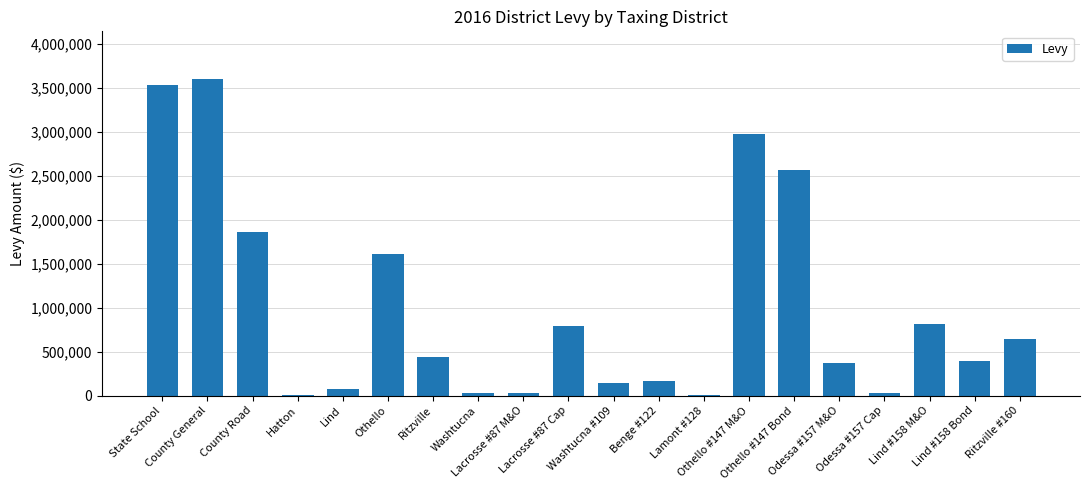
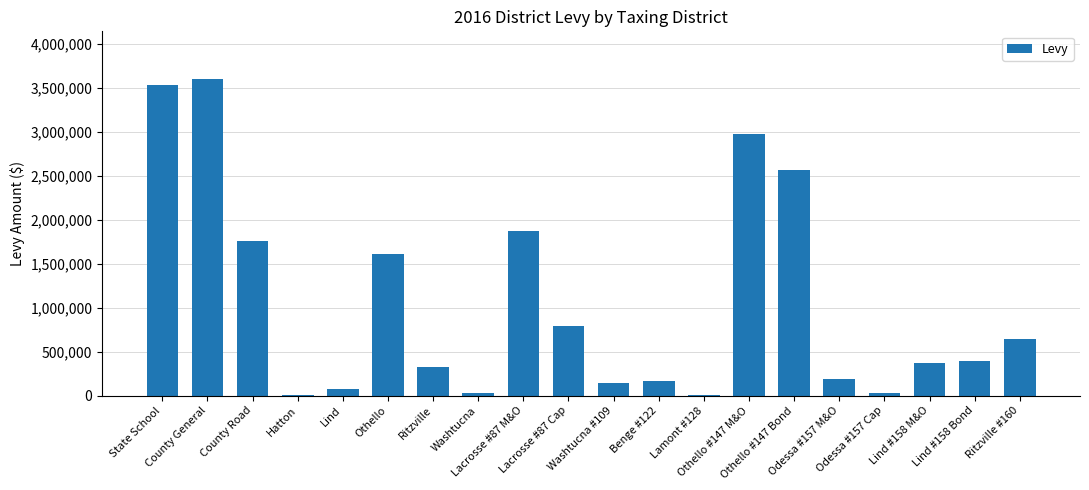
  {
    "State School": "3,500,000",
    "County General": "3,600,000",
-   "County Road": "1,900,000",
+   "County Road": "1,800,000",
    "Lind": "100,000",
    "Othello": "1,600,000",
-   "Ritzville": "400,000",
-   "Lacrosse #87 M&O": "0",
+   "Ritzville": "300,000",
+   "Lacrosse #87 M&O": "1,900,000",
    "Lacrosse #87 Cap": "800,000",
    "Washtucna #109": "100,000",
    "Benge #122": "200,000",
    "Othello #147 M&O": "3,000,000",
    "Othello #147 Bond": "2,600,000",
-   "Odessa #157 M&O": "400,000",
+   "Odessa #157 M&O": "200,000",
    "Odessa #157 Cap": "0",
-   "Lind #158 M&O": "800,000",
+   "Lind #158 M&O": "400,000",
    "Lind #158 Bond": "400,000",
    "Ritzville #160": "600,000"
  }
